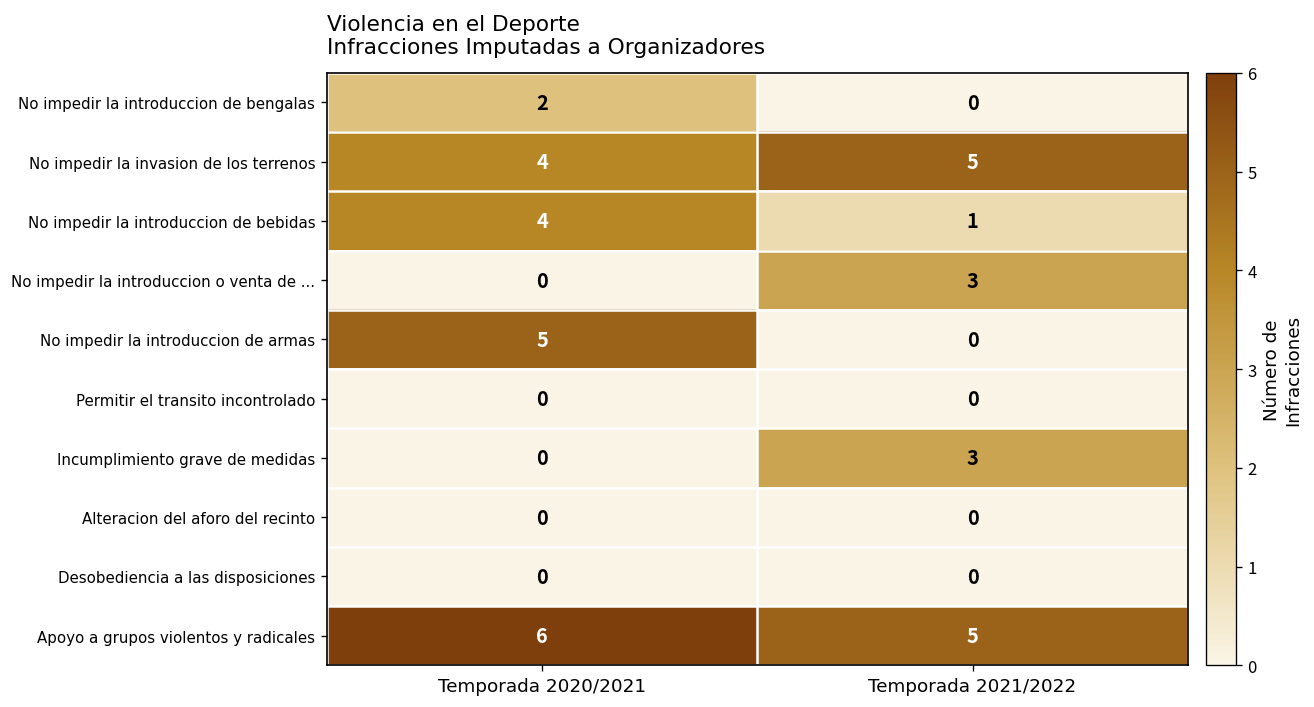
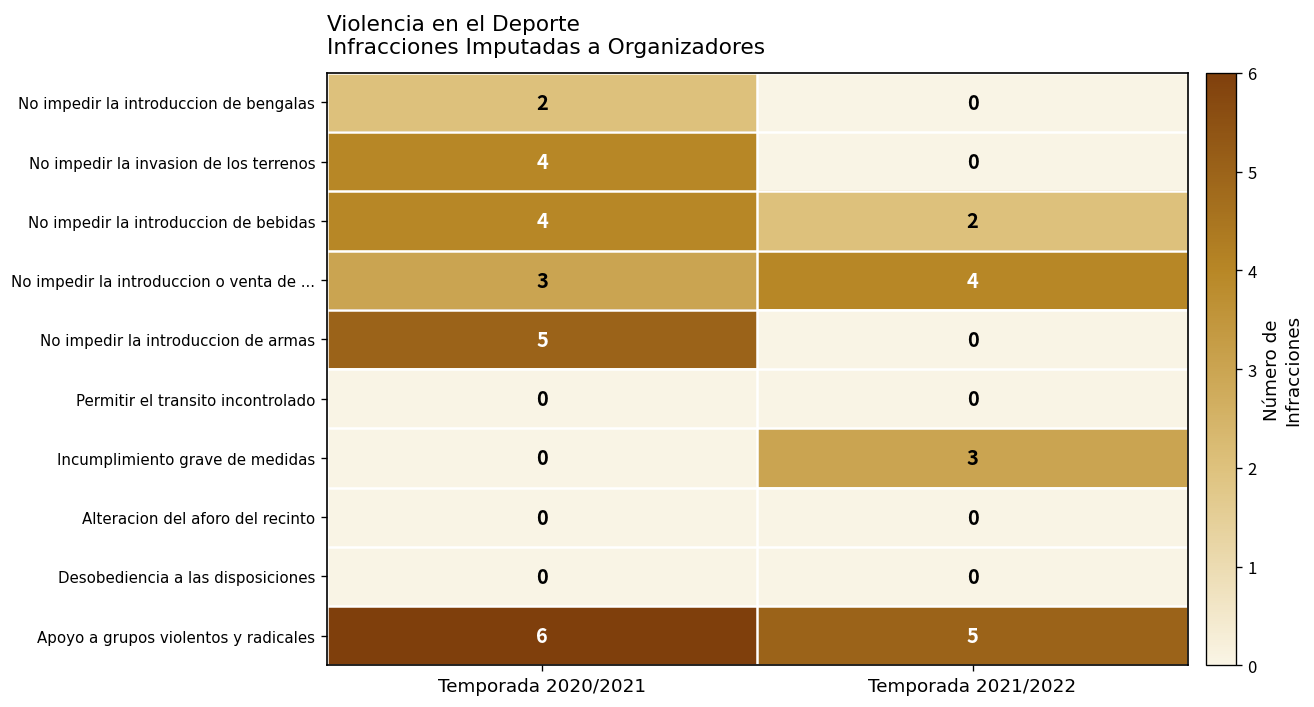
  {
    "No impedir la introduccion de bengalas": {
      "Temporada 2020/2021": 2,
      "Temporada 2021/2022": 0
    },
    "No impedir la invasion de los terrenos": {
      "Temporada 2020/2021": 4,
-     "Temporada 2021/2022": 5
+     "Temporada 2021/2022": 0
    },
    "No impedir la introduccion de bebidas": {
      "Temporada 2020/2021": 4,
-     "Temporada 2021/2022": 1
+     "Temporada 2021/2022": 2
    },
    "No impedir la introduccion o venta de ...": {
-     "Temporada 2020/2021": 0,
-     "Temporada 2021/2022": 3
+     "Temporada 2020/2021": 3,
+     "Temporada 2021/2022": 4
    },
    "No impedir la introduccion de armas": {
      "Temporada 2020/2021": 5,
      "Temporada 2021/2022": 0
    },
    "Permitir el transito incontrolado": {
      "Temporada 2020/2021": 0,
      "Temporada 2021/2022": 0
    },
    "Incumplimiento grave de medidas": {
      "Temporada 2020/2021": 0,
      "Temporada 2021/2022": 3
    },
    "Alteracion del aforo del recinto": {
      "Temporada 2020/2021": 0,
      "Temporada 2021/2022": 0
    },
    "Desobediencia a las disposiciones": {
      "Temporada 2020/2021": 0,
      "Temporada 2021/2022": 0
    },
    "Apoyo a grupos violentos y radicales": {
      "Temporada 2020/2021": 6,
      "Temporada 2021/2022": 5
    }
  }
